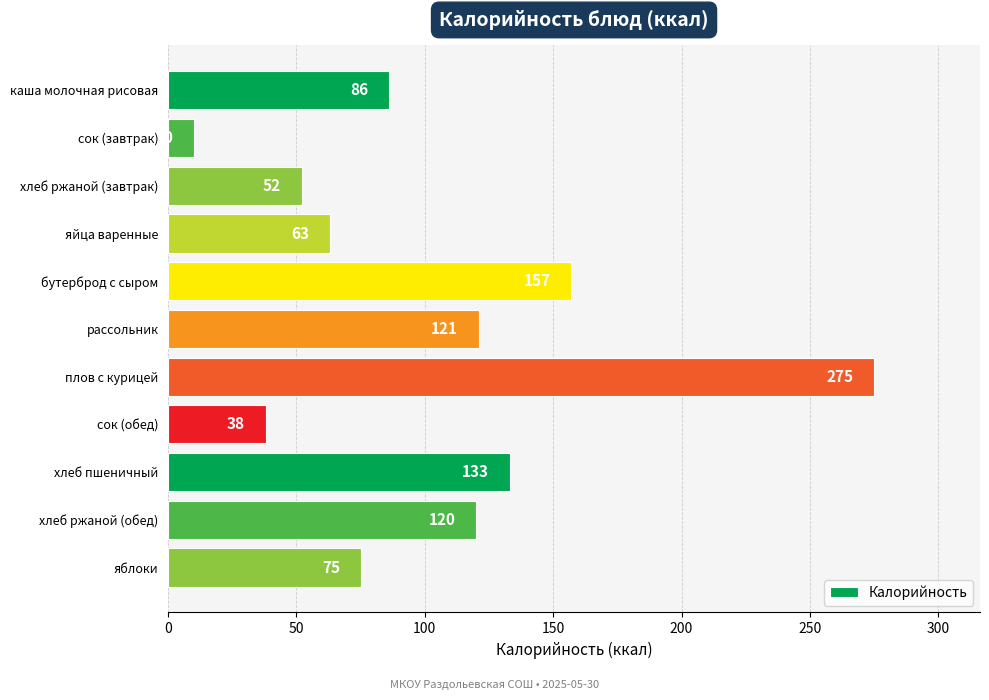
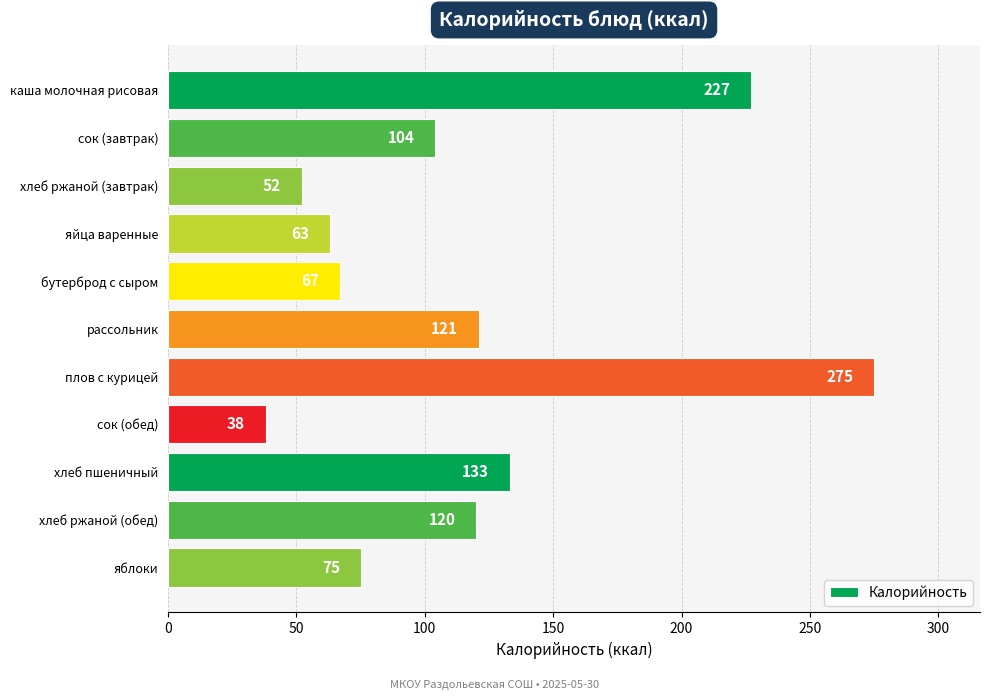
  {
-   "каша молочная рисовая": 86,
-   "сок (завтрак)": 10,
+   "каша молочная рисовая": 227,
+   "сок (завтрак)": 104,
    "хлеб ржаной (завтрак)": 52,
    "яйца варенные": 63,
-   "бутерброд с сыром": 157,
+   "бутерброд с сыром": 67,
    "рассольник": 121,
    "плов с курицей": 275,
    "сок (обед)": 38,
    "хлеб пшеничный": 133,
    "хлеб ржаной (обед)": 120,
    "яблоки": 75
  }
